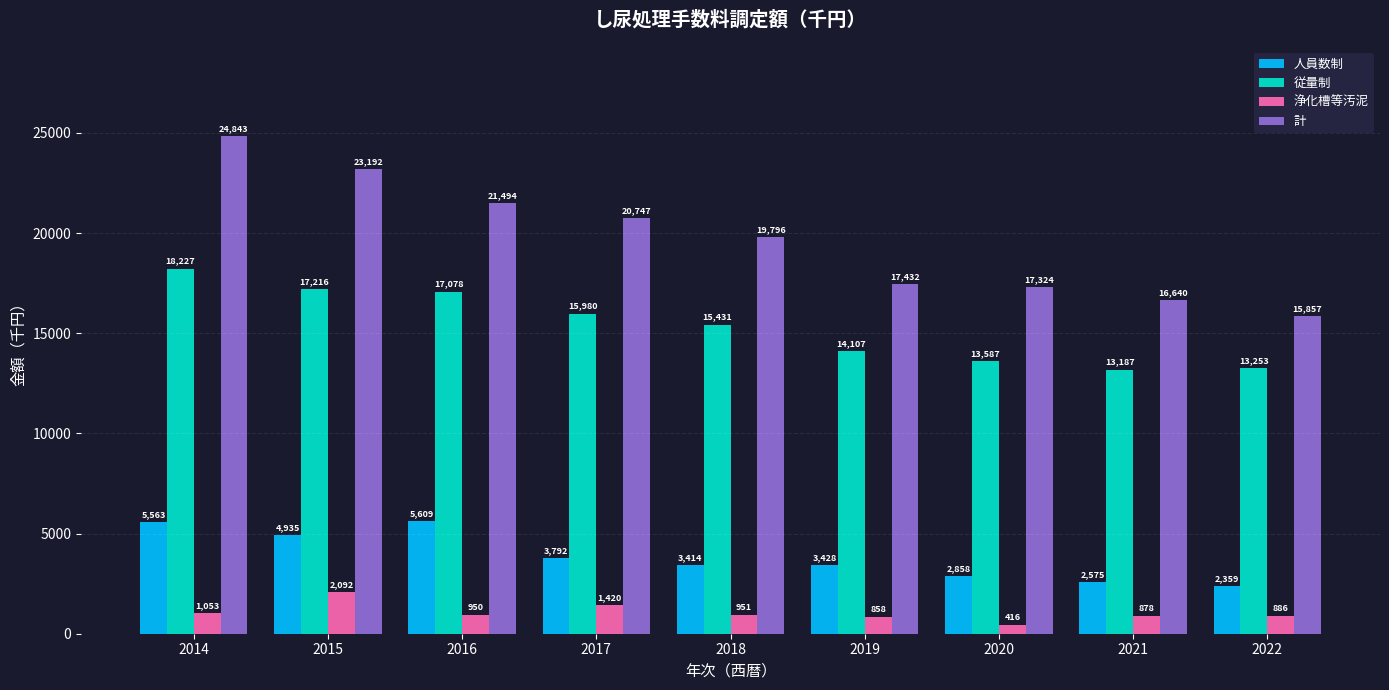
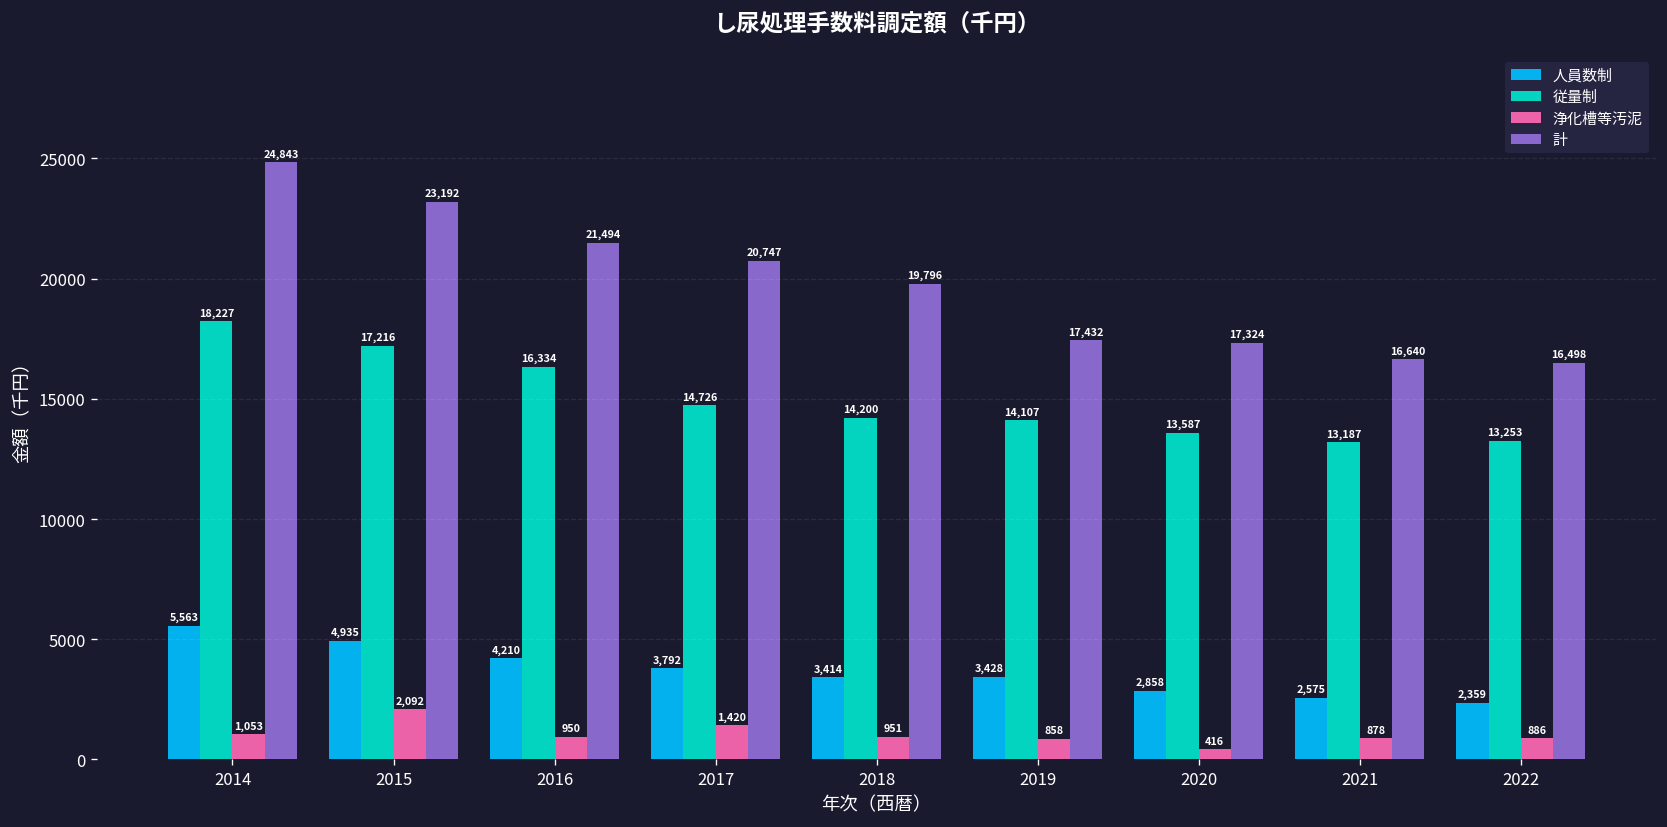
  {
    "人員数制": {
      "2014": "5,563",
      "2015": "4,935",
-     "2016": "5,609",
+     "2016": "4,210",
      "2017": "3,792",
      "2018": "3,414",
      "2019": "3,428",
      "2020": "2,858",
      "2021": "2,575",
      "2022": "2,359"
    },
    "従量制": {
      "2014": "18,227",
      "2015": "17,216",
-     "2016": "17,078",
-     "2017": "15,980",
-     "2018": "15,431",
+     "2016": "16,334",
+     "2017": "14,726",
+     "2018": "14,200",
      "2019": "14,107",
      "2020": "13,587",
      "2021": "13,187",
      "2022": "13,253"
    },
    "浄化槽等汚泥": {
      "2014": "1,053",
      "2015": "2,092",
      "2016": "950",
      "2017": "1,420",
      "2018": "951",
      "2019": "858",
      "2020": "416",
      "2021": "878",
      "2022": "886"
    },
    "計": {
      "2014": "24,843",
      "2015": "23,192",
      "2016": "21,494",
      "2017": "20,747",
      "2018": "19,796",
      "2019": "17,432",
      "2020": "17,324",
      "2021": "16,640",
-     "2022": "15,857"
+     "2022": "16,498"
    }
  }
